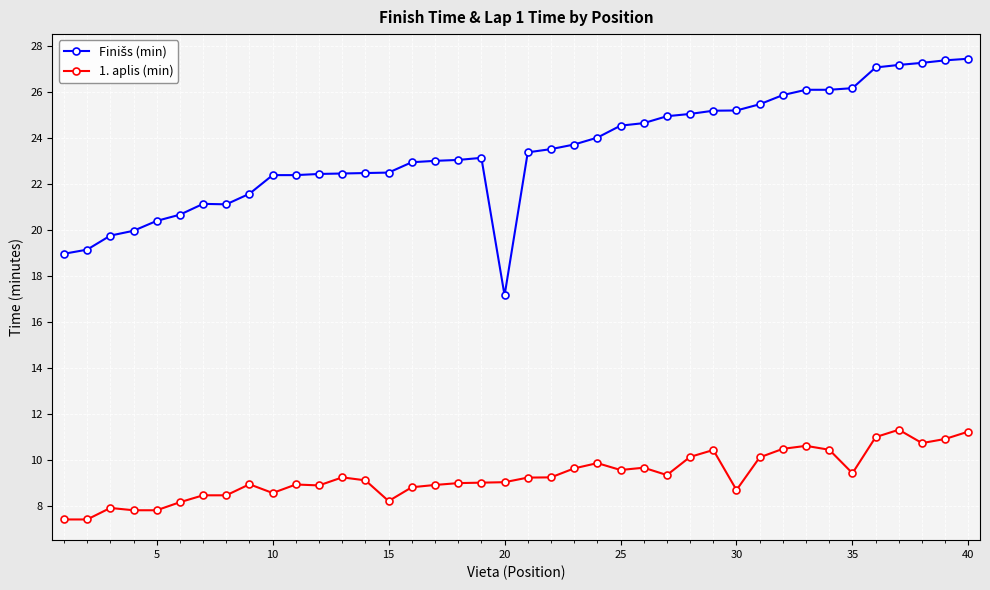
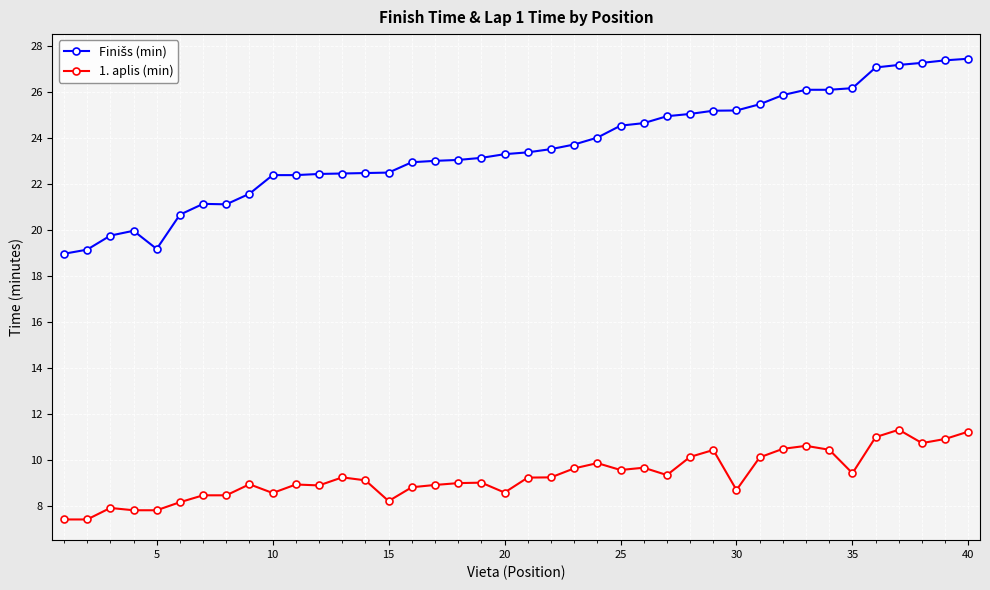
  {
    "Finišs (min)": {
-     "5": 20.4,
+     "5": 19.2,
      "10": 22.4,
      "15": 22.5,
-     "20": 17.1,
+     "20": 23.3,
      "25": 24.5,
      "30": 25.2,
      "35": 26.2,
      "40": 27.4
    },
    "1. aplis (min)": {
      "5": 7.8,
      "10": 8.6,
      "15": 8.2,
-     "20": 9.0,
+     "20": 8.6,
      "25": 9.6,
      "30": 8.7,
      "35": 9.4,
      "40": 11.2
    }
  }
